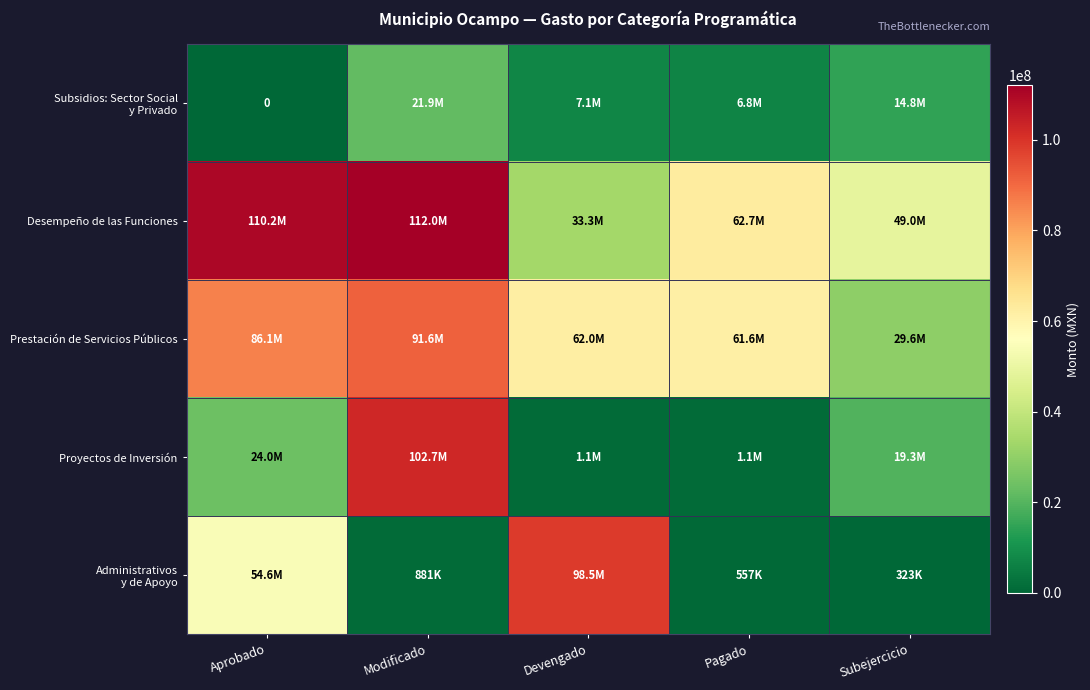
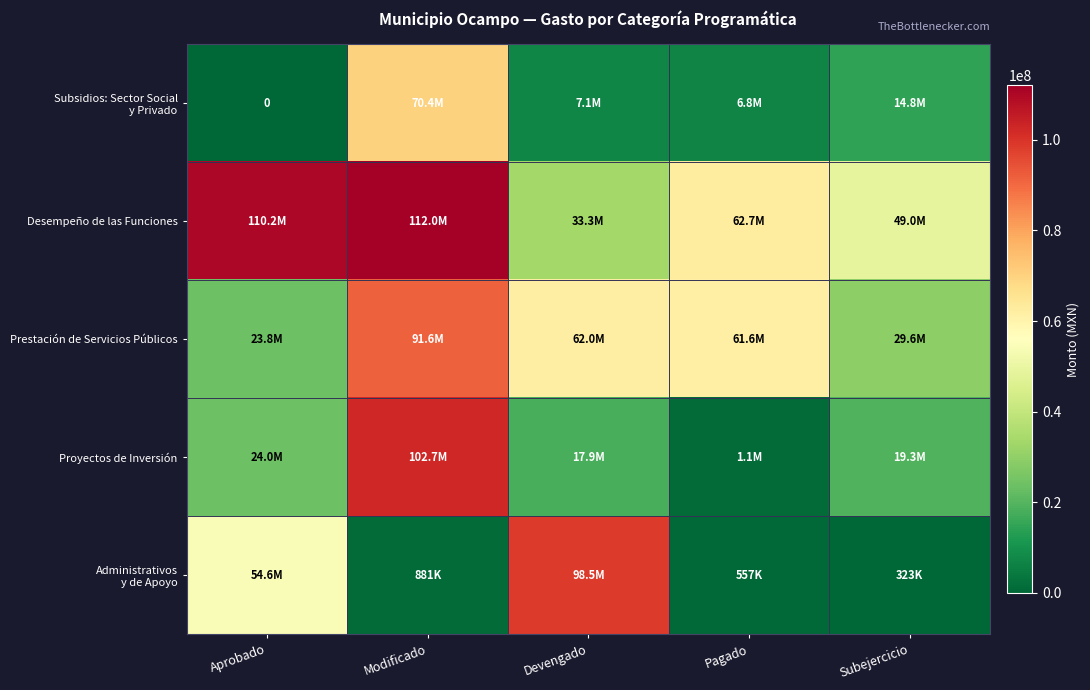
  {
    "Subsidios: Sector Social y Privado": {
      "Aprobado": "0",
-     "Modificado": "21.9M",
+     "Modificado": "70.4M",
      "Devengado": "7.1M",
      "Pagado": "6.8M",
      "Subejercicio": "14.8M"
    },
    "Desempeño de las Funciones": {
      "Aprobado": "110.2M",
      "Modificado": "112.0M",
      "Devengado": "33.3M",
      "Pagado": "62.7M",
      "Subejercicio": "49.0M"
    },
    "Prestación de Servicios Públicos": {
-     "Aprobado": "86.1M",
+     "Aprobado": "23.8M",
      "Modificado": "91.6M",
      "Devengado": "62.0M",
      "Pagado": "61.6M",
      "Subejercicio": "29.6M"
    },
    "Proyectos de Inversión": {
      "Aprobado": "24.0M",
      "Modificado": "102.7M",
-     "Devengado": "1.1M",
+     "Devengado": "17.9M",
      "Pagado": "1.1M",
      "Subejercicio": "19.3M"
    },
    "Administrativos y de Apoyo": {
      "Aprobado": "54.6M",
      "Modificado": "881K",
      "Devengado": "98.5M",
      "Pagado": "557K",
      "Subejercicio": "323K"
    }
  }
